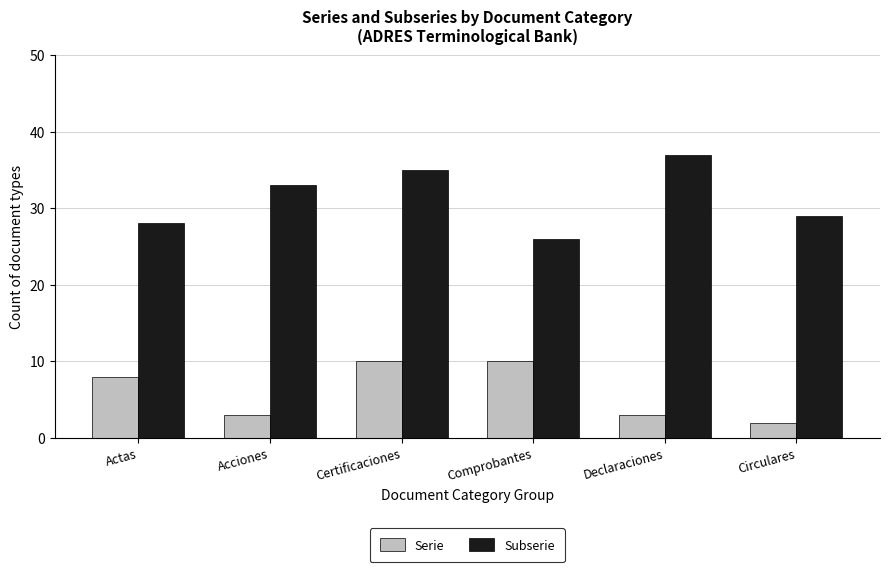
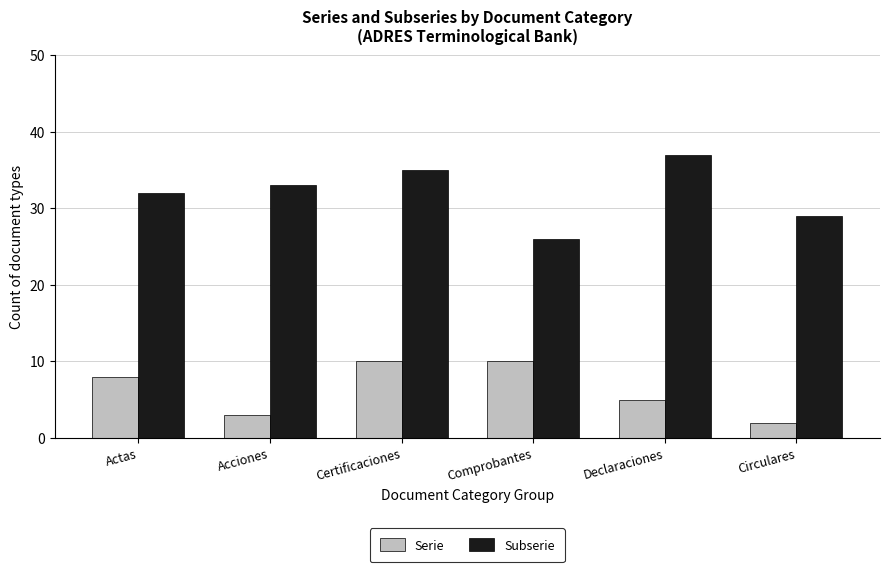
  {
    "Serie": {
      "Actas": 8,
      "Acciones": 3,
      "Certificaciones": 10,
      "Comprobantes": 10,
-     "Declaraciones": 3,
+     "Declaraciones": 5,
      "Circulares": 2
    },
    "Subserie": {
-     "Actas": 28,
+     "Actas": 32,
      "Acciones": 33,
      "Certificaciones": 35,
      "Comprobantes": 26,
      "Declaraciones": 37,
      "Circulares": 29
    }
  }
